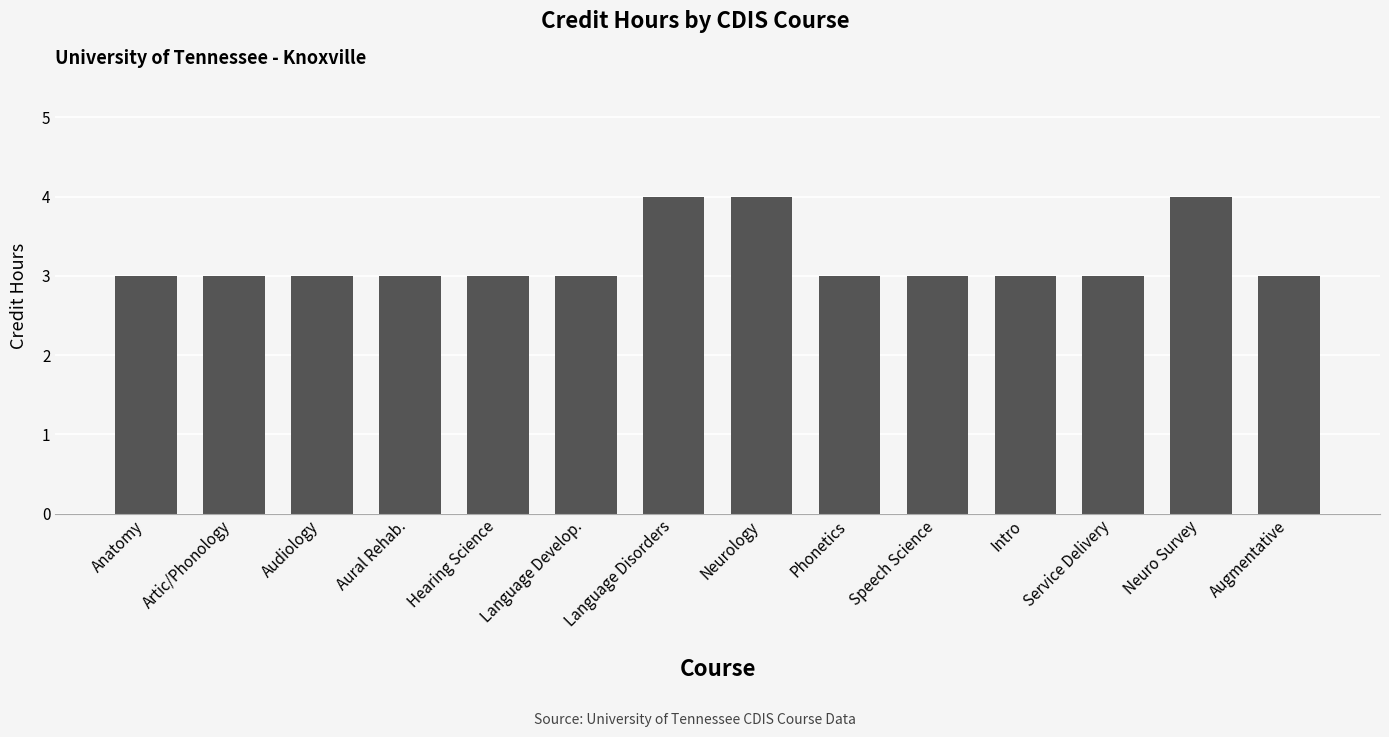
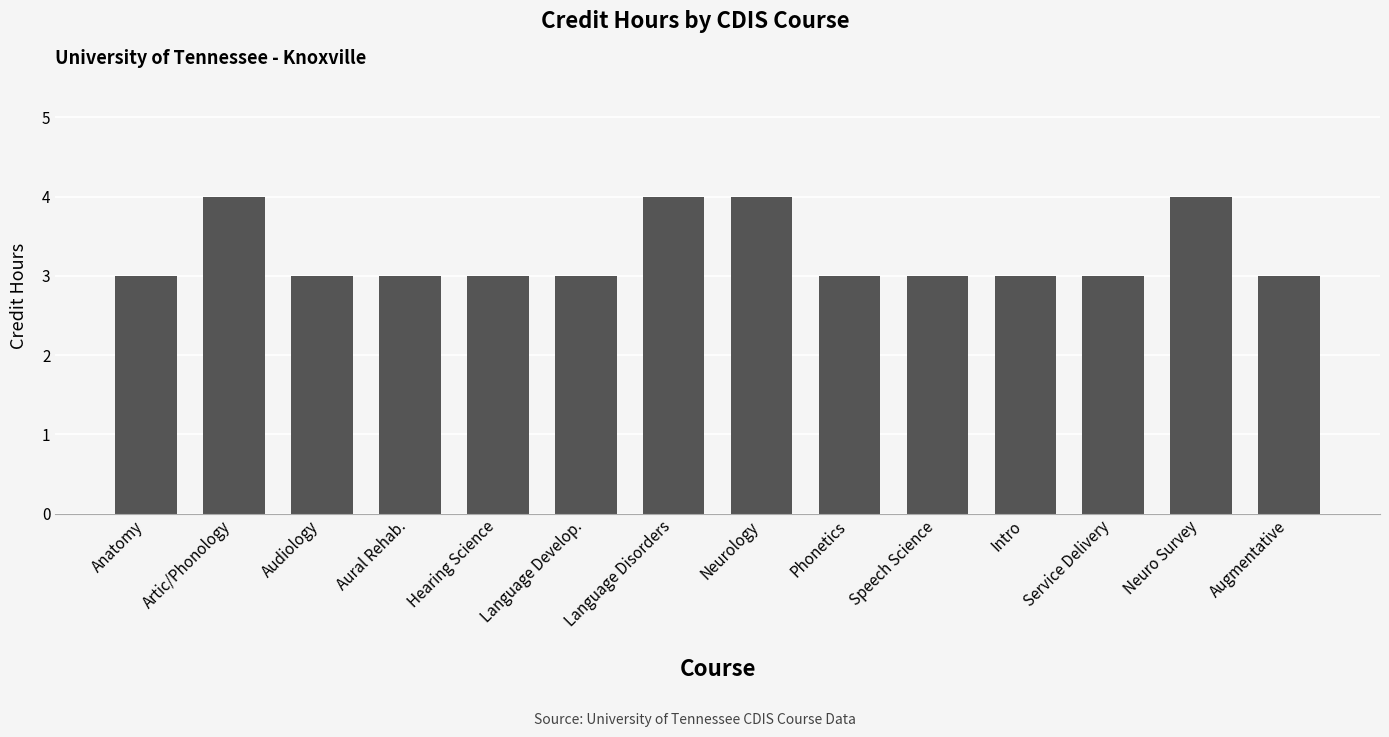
  {
    "Anatomy": 3,
-   "Artic/Phonology": 3,
+   "Artic/Phonology": 4,
    "Audiology": 3,
    "Aural Rehab.": 3,
    "Hearing Science": 3,
    "Language Develop.": 3,
    "Language Disorders": 4,
    "Neurology": 4,
    "Phonetics": 3,
    "Speech Science": 3,
    "Intro": 3,
    "Service Delivery": 3,
    "Neuro Survey": 4,
    "Augmentative": 3
  }
